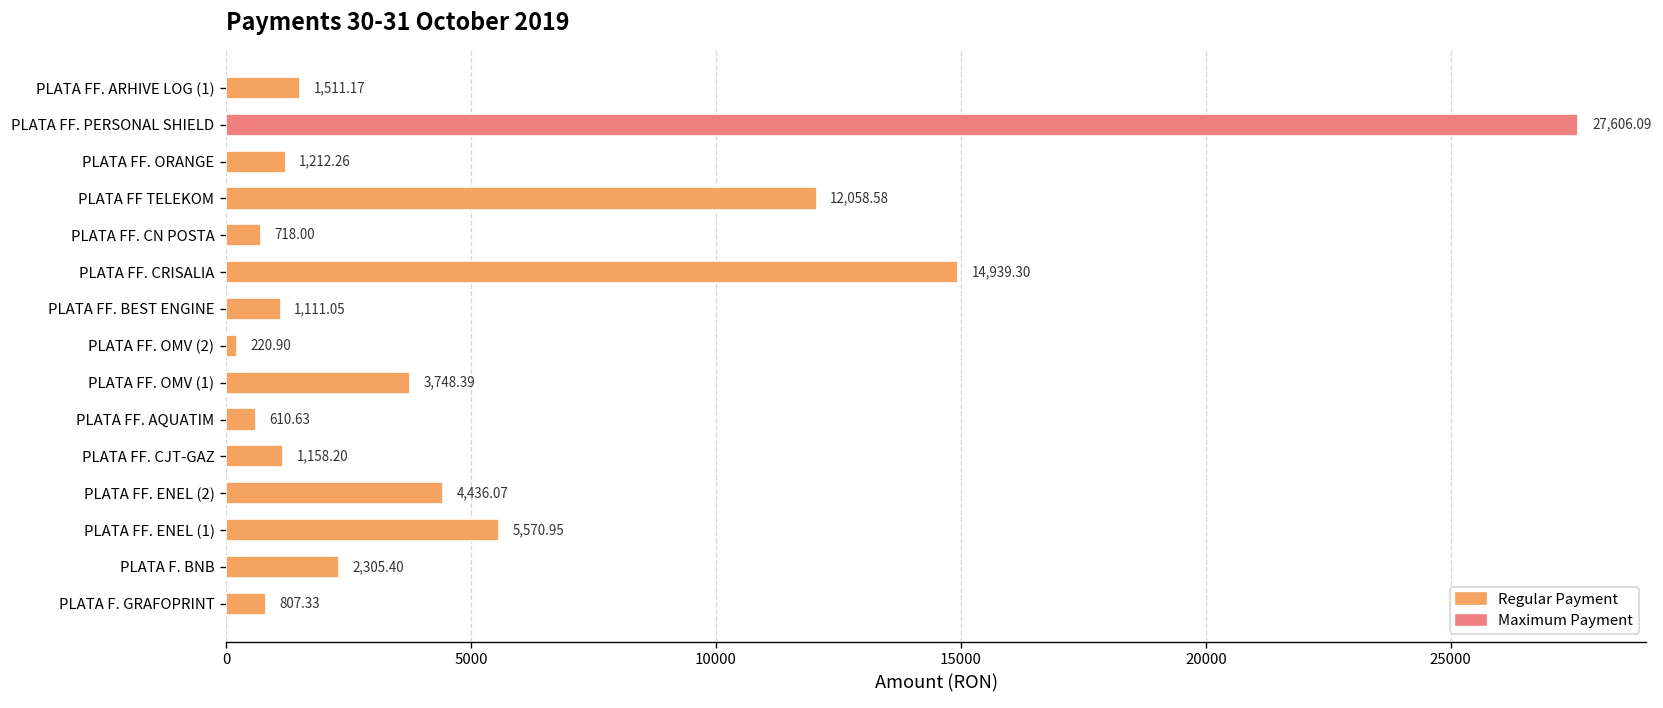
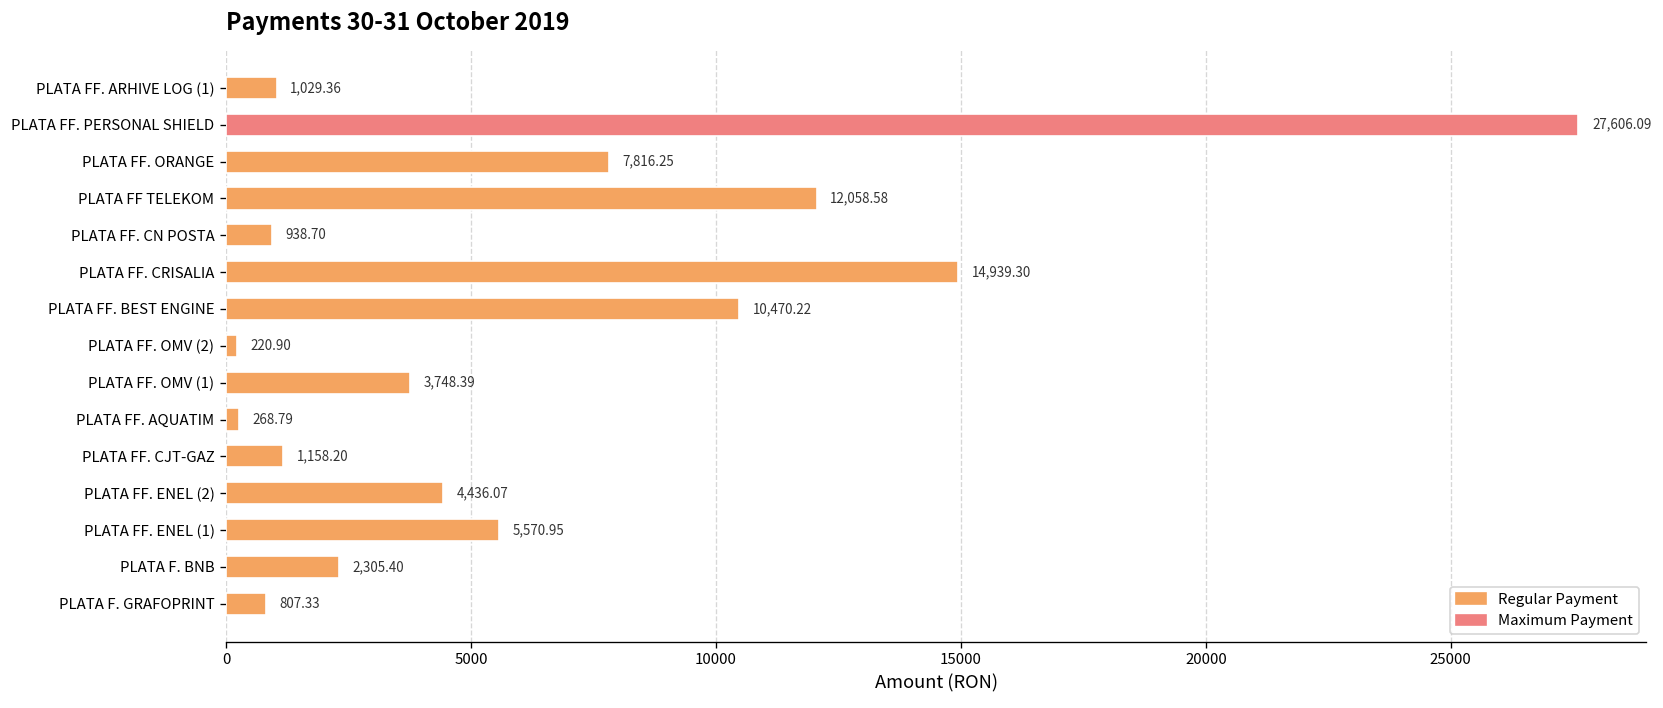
  {
-   "PLATA FF. ARHIVE LOG (1)": "1,511.17",
+   "PLATA FF. ARHIVE LOG (1)": "1,029.36",
    "PLATA FF. PERSONAL SHIELD": "27,606.09",
-   "PLATA FF. ORANGE": "1,212.26",
+   "PLATA FF. ORANGE": "7,816.25",
    "PLATA FF TELEKOM": "12,058.58",
-   "PLATA FF. CN POSTA": "718.00",
+   "PLATA FF. CN POSTA": "938.70",
    "PLATA FF. CRISALIA": "14,939.30",
-   "PLATA FF. BEST ENGINE": "1,111.05",
+   "PLATA FF. BEST ENGINE": "10,470.22",
    "PLATA FF. OMV (2)": "220.90",
    "PLATA FF. OMV (1)": "3,748.39",
-   "PLATA FF. AQUATIM": "610.63",
+   "PLATA FF. AQUATIM": "268.79",
    "PLATA FF. CJT-GAZ": "1,158.20",
    "PLATA FF. ENEL (2)": "4,436.07",
    "PLATA FF. ENEL (1)": "5,570.95",
    "PLATA F. BNB": "2,305.40",
    "PLATA F. GRAFOPRINT": "807.33"
  }
